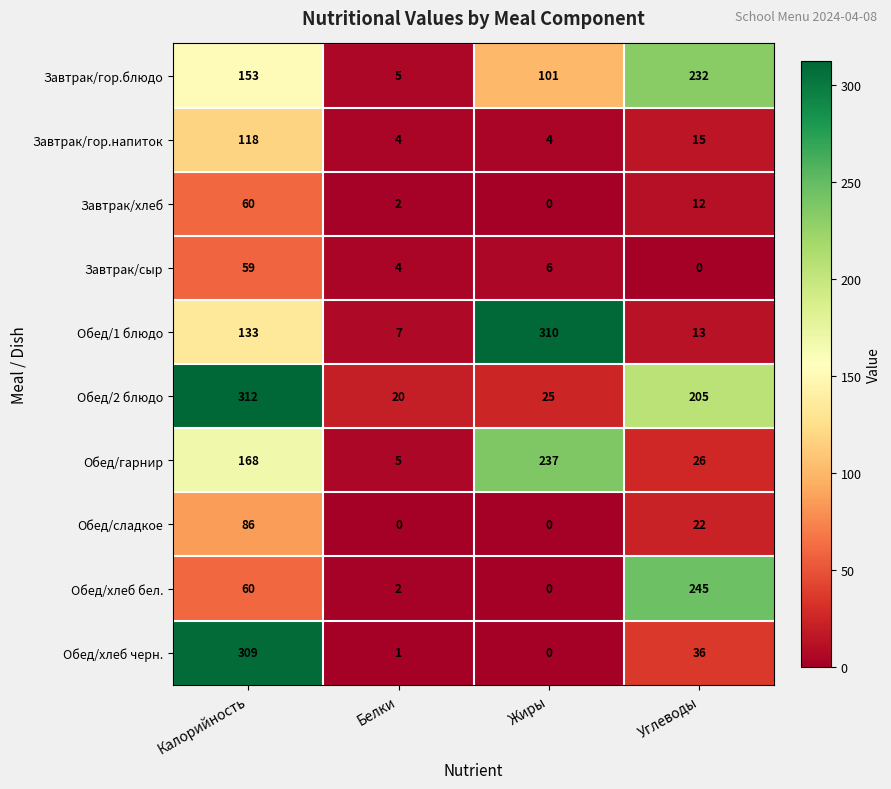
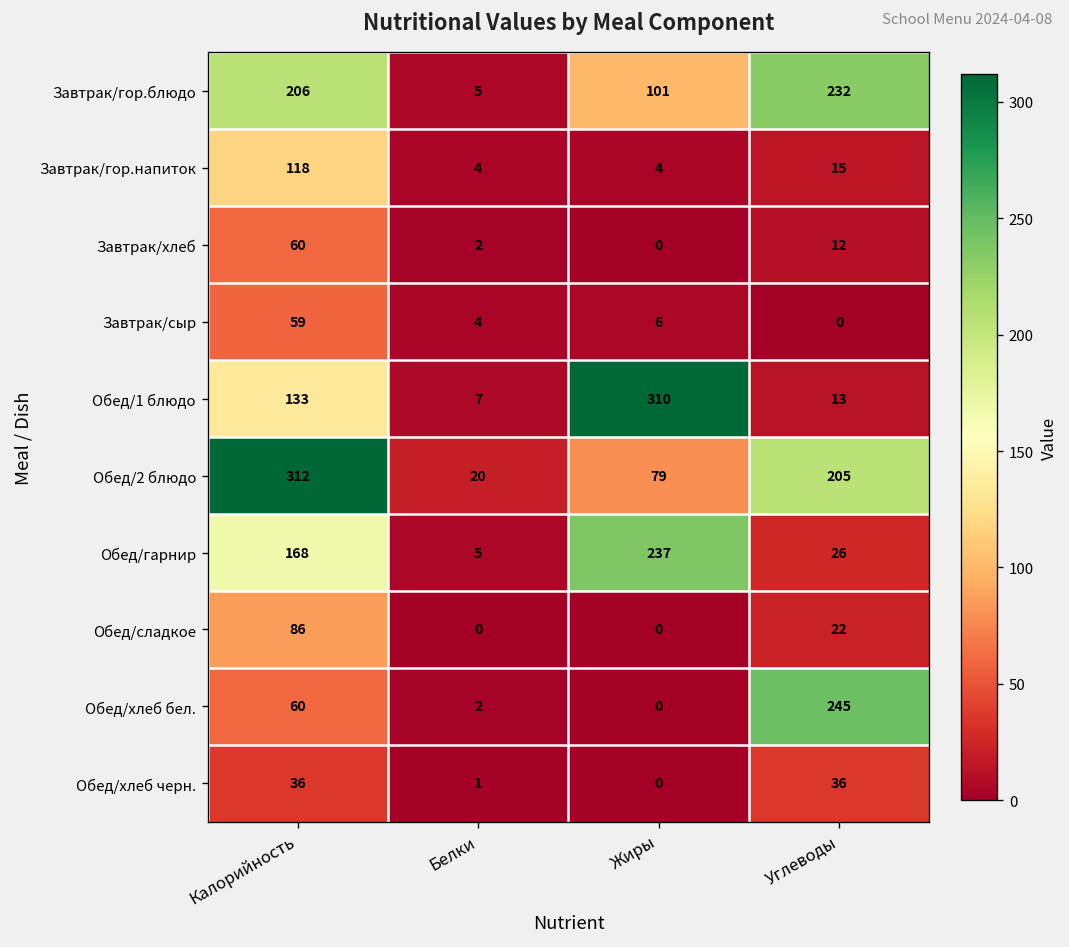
  {
    "Завтрак/гор.блюдо": {
-     "Калорийность": 153,
+     "Калорийность": 206,
      "Белки": 5,
      "Жиры": 101,
      "Углеводы": 232
    },
    "Завтрак/гор.напиток": {
      "Калорийность": 118,
      "Белки": 4,
      "Жиры": 4,
      "Углеводы": 15
    },
    "Завтрак/хлеб": {
      "Калорийность": 60,
      "Белки": 2,
      "Жиры": 0,
      "Углеводы": 12
    },
    "Завтрак/сыр": {
      "Калорийность": 59,
      "Белки": 4,
      "Жиры": 6,
      "Углеводы": 0
    },
    "Обед/1 блюдо": {
      "Калорийность": 133,
      "Белки": 7,
      "Жиры": 310,
      "Углеводы": 13
    },
    "Обед/2 блюдо": {
      "Калорийность": 312,
      "Белки": 20,
-     "Жиры": 25,
+     "Жиры": 79,
      "Углеводы": 205
    },
    "Обед/гарнир": {
      "Калорийность": 168,
      "Белки": 5,
      "Жиры": 237,
      "Углеводы": 26
    },
    "Обед/сладкое": {
      "Калорийность": 86,
      "Белки": 0,
      "Жиры": 0,
      "Углеводы": 22
    },
    "Обед/хлеб бел.": {
      "Калорийность": 60,
      "Белки": 2,
      "Жиры": 0,
      "Углеводы": 245
    },
    "Обед/хлеб черн.": {
-     "Калорийность": 309,
+     "Калорийность": 36,
      "Белки": 1,
      "Жиры": 0,
      "Углеводы": 36
    }
  }
